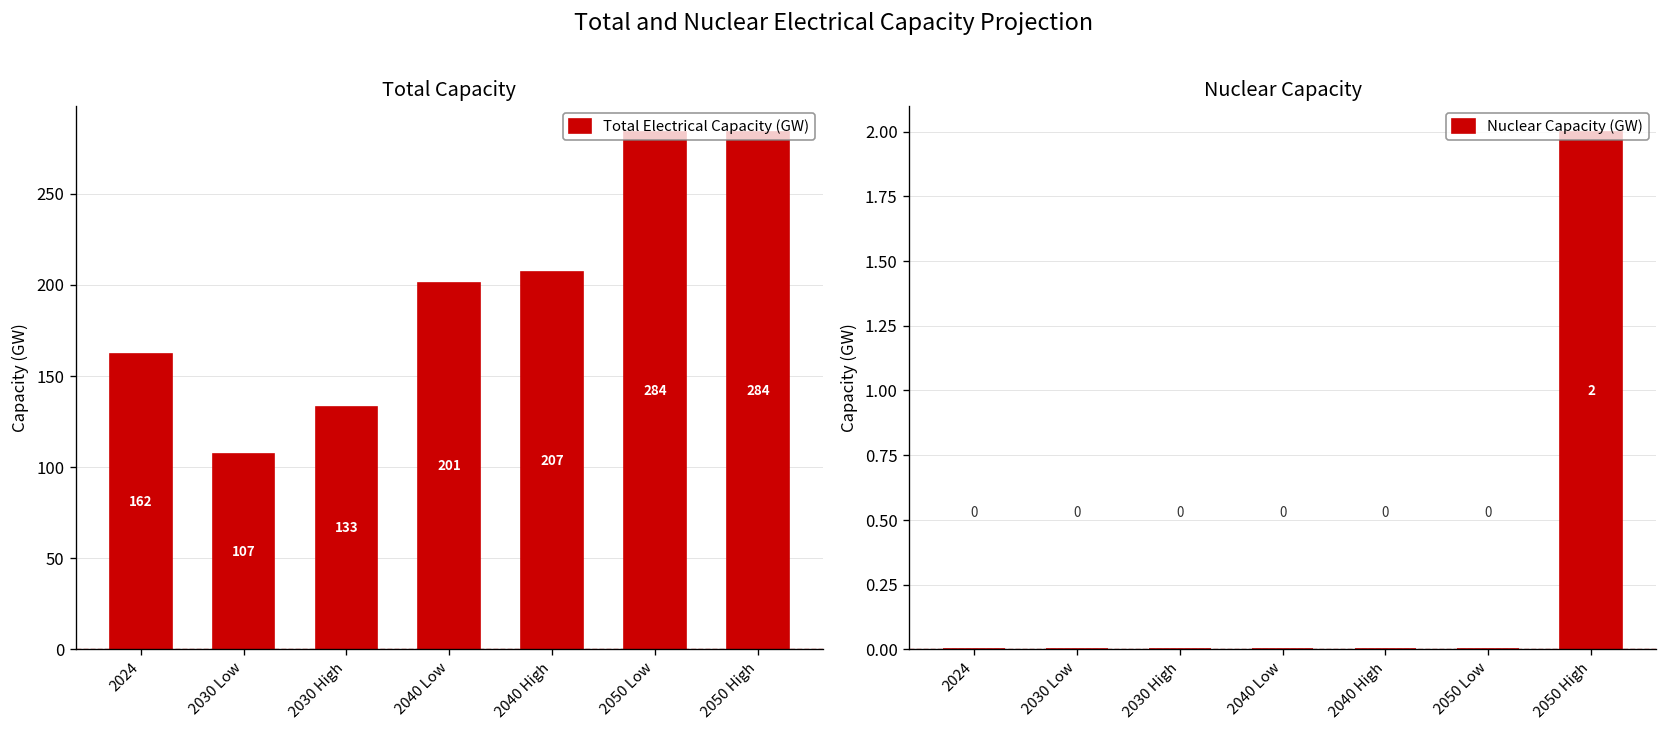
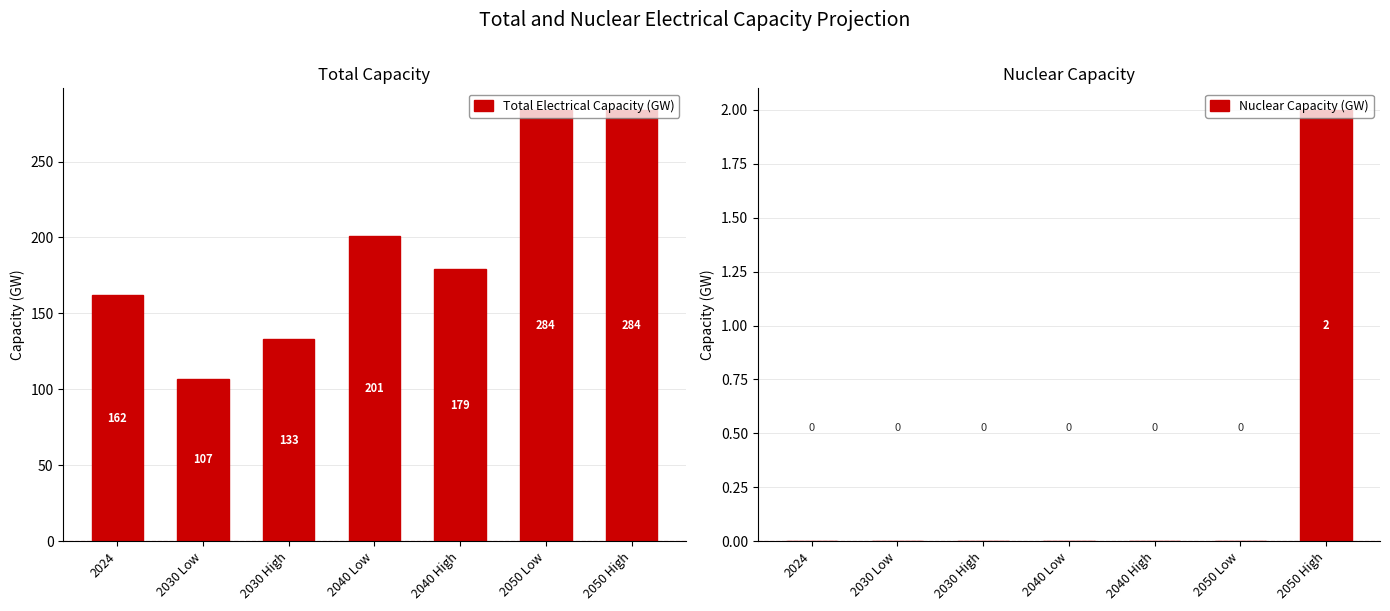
  {
    "Total Capacity": {
      "2024": 162,
      "2030 Low": 107,
      "2030 High": 133,
      "2040 Low": 201,
-     "2040 High": 207
+     "2040 High": 179
    },
    "Nuclear Capacity": {
      "2024": 0.00,
      "2030 Low": 0.00,
      "2030 High": 0.00,
      "2040 Low": 0.00,
      "2040 High": 0.00,
      "2050 Low": 0.00
    }
  }
